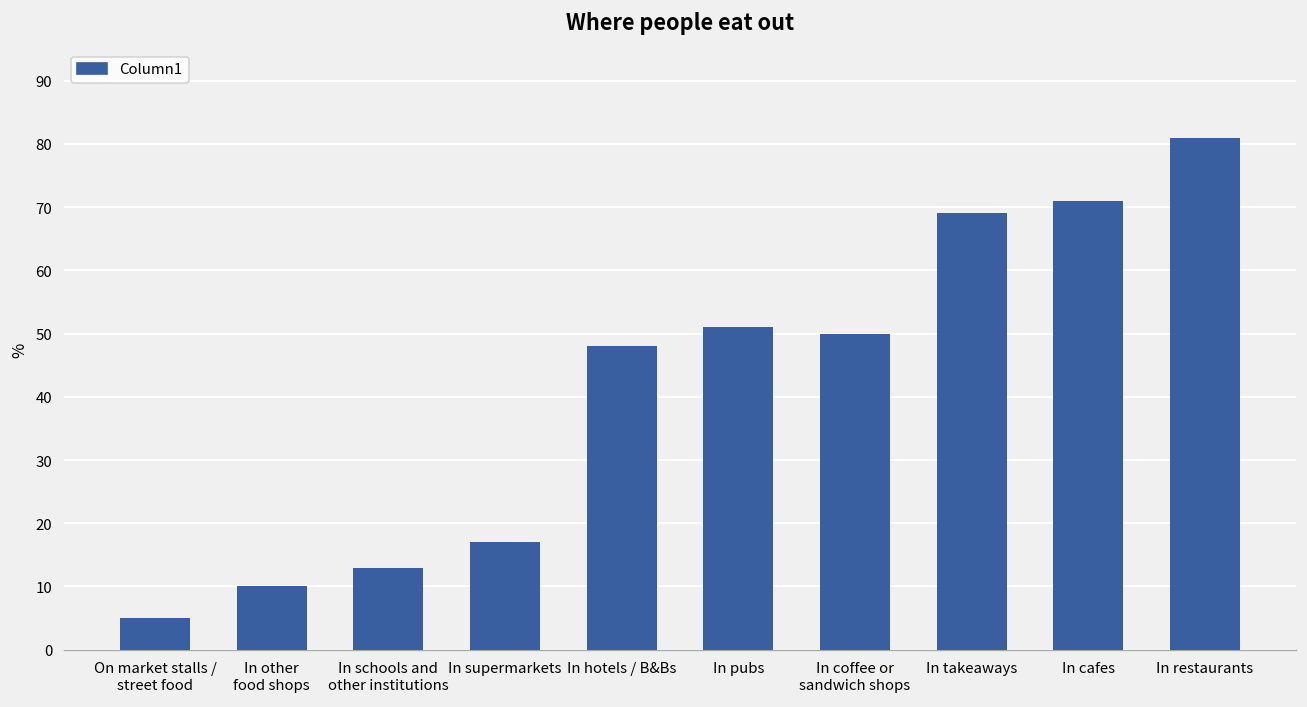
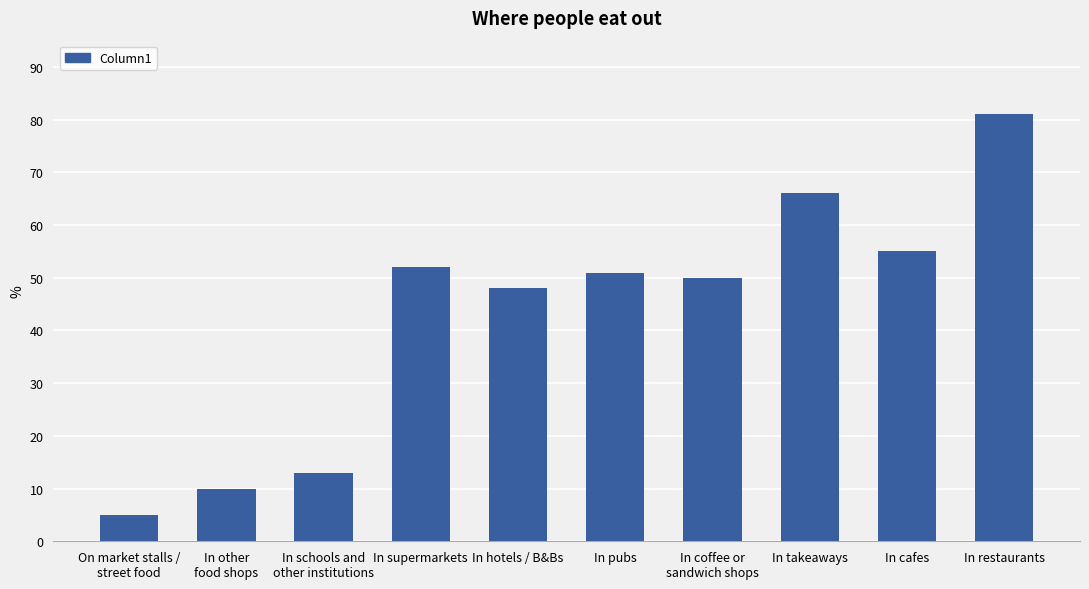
  {
    "On market stalls / street food": 5,
    "In other food shops": 10,
    "In schools and other institutions": 13,
-   "In supermarkets": 17,
+   "In supermarkets": 52,
    "In hotels / B&Bs": 48,
    "In pubs": 51,
    "In coffee or sandwich shops": 50,
-   "In takeaways": 69,
-   "In cafes": 71,
+   "In takeaways": 66,
+   "In cafes": 55,
    "In restaurants": 81
  }
